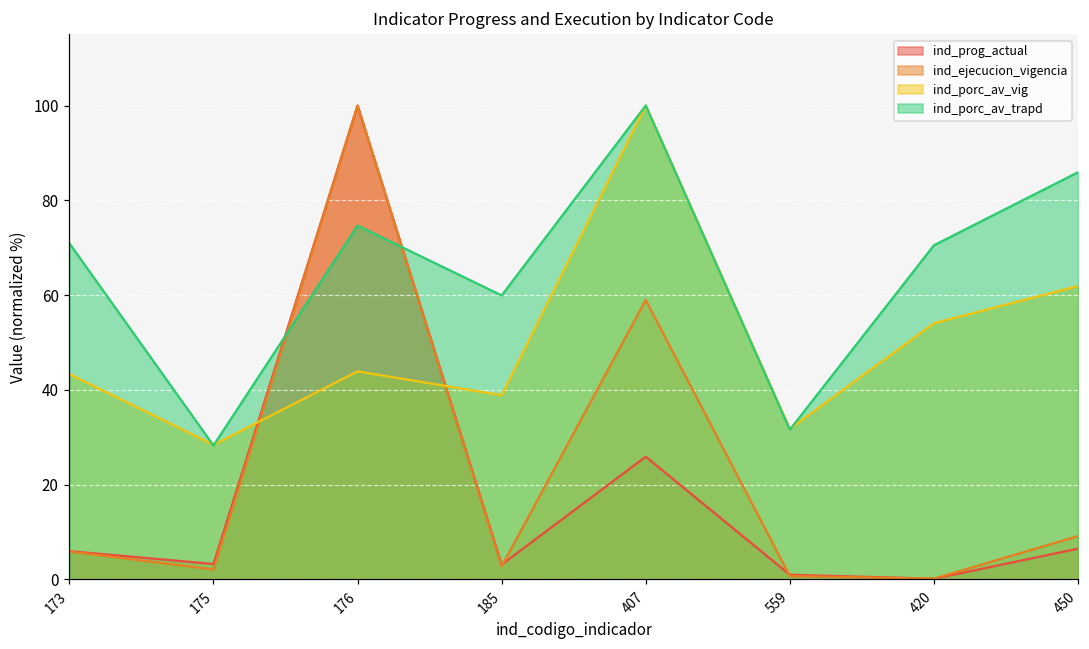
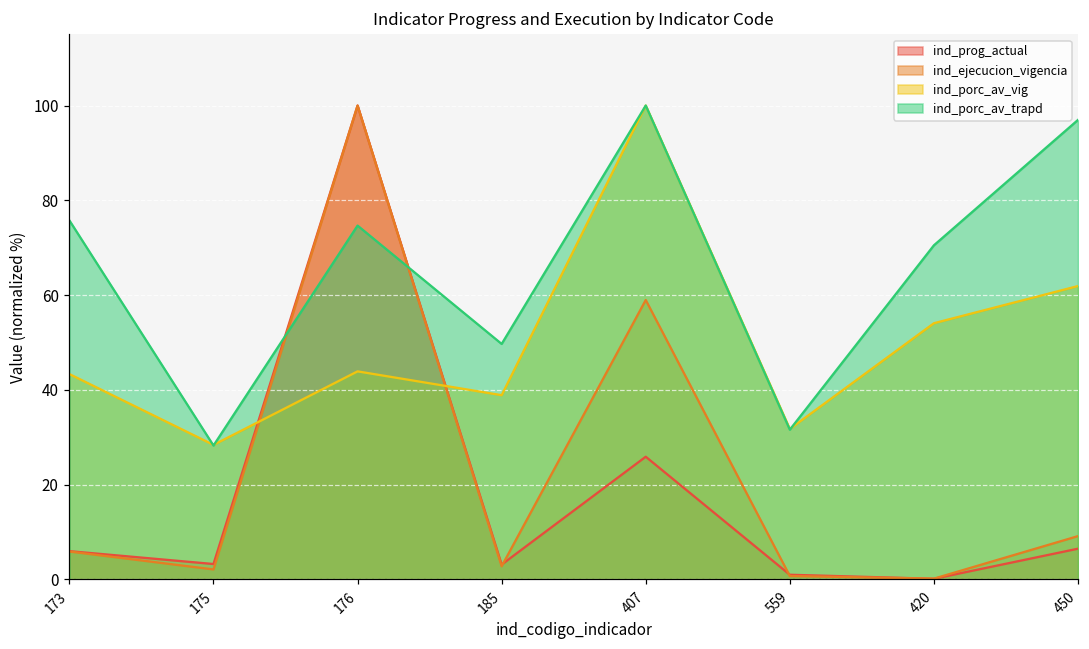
  {
    "ind_porc_av_trapd": {
-     "173": 71,
+     "173": 76,
      "176": 75,
-     "185": 60,
+     "185": 50,
      "420": 71,
-     "450": 86
+     "450": 97
    }
  }
